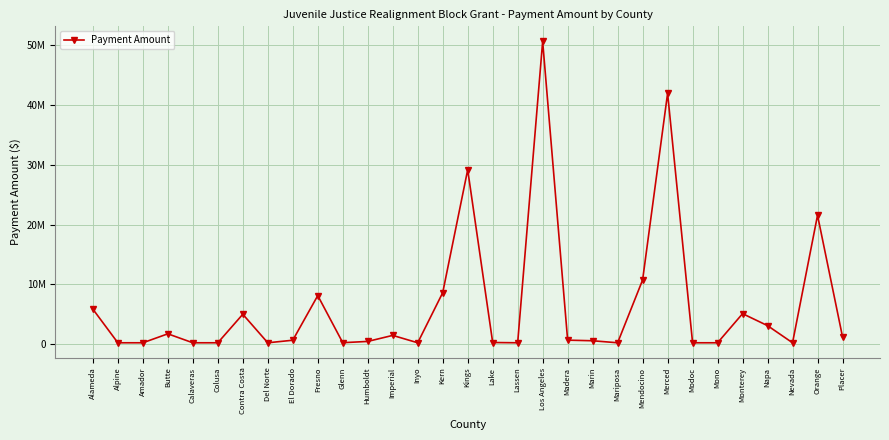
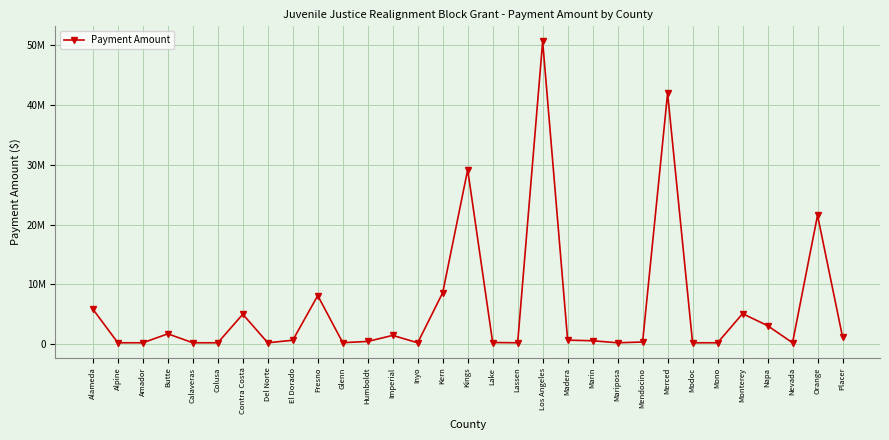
  {
    "Alameda": 6000000,
    "Alpine": 0,
    "Amador": 0,
    "Butte": 2000000,
    "Calaveras": 0,
    "Colusa": 0,
    "Contra Costa": 5000000,
    "Del Norte": 0,
    "El Dorado": 1000000,
    "Fresno": 8000000,
    "Glenn": 0,
    "Humboldt": 0,
    "Imperial": 1000000,
    "Inyo": 0,
    "Kern": 9000000,
    "Kings": 29000000,
    "Lake": 0,
    "Lassen": 0,
    "Los Angeles": 51000000,
    "Madera": 1000000,
    "Marin": 1000000,
    "Mariposa": 0,
-   "Mendocino": 11000000,
+   "Mendocino": 0,
    "Merced": 42000000,
    "Modoc": 0,
    "Mono": 0,
    "Monterey": 5000000,
    "Napa": 3000000,
    "Nevada": 0,
    "Orange": 22000000,
    "Placer": 1000000
  }
